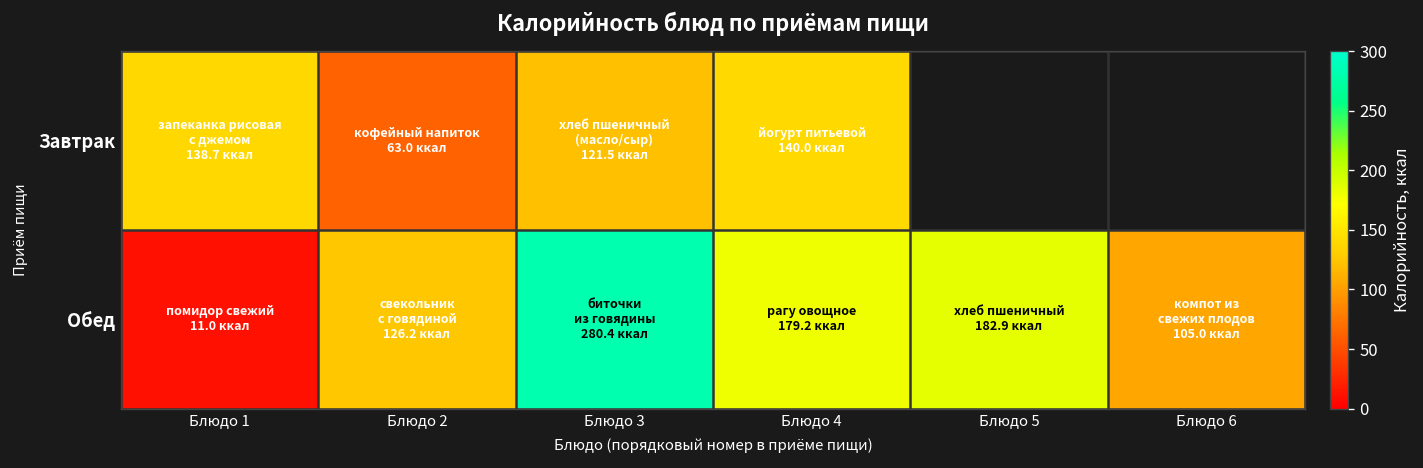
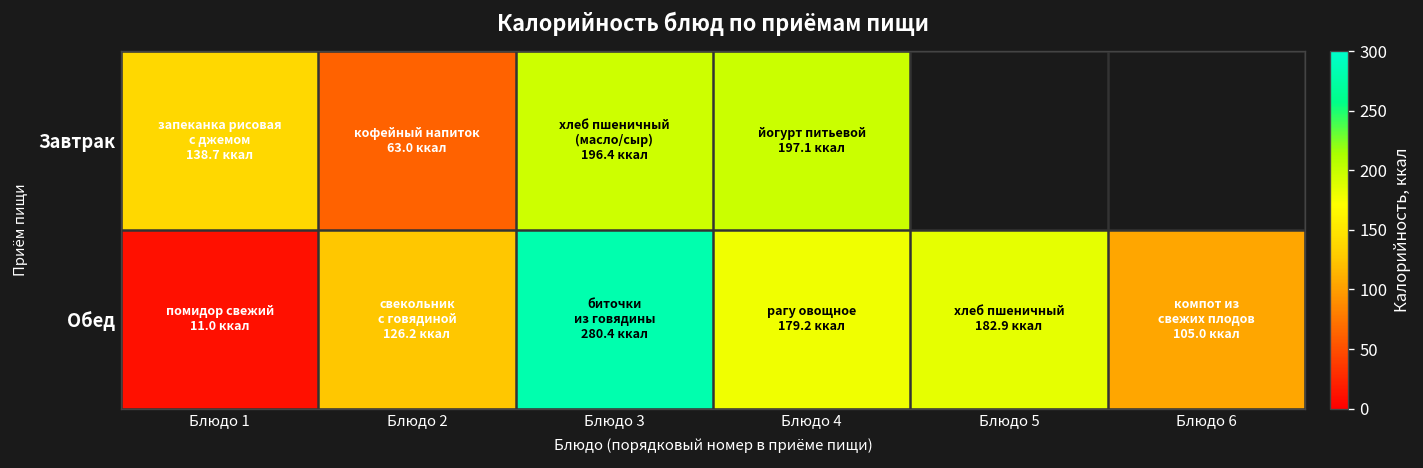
  {
    "Завтрак": {
      "Блюдо 1": 138.7,
      "Блюдо 2": 63.0,
-     "Блюдо 3": 121.5,
-     "Блюдо 4": 140.0
+     "Блюдо 3": 196.4,
+     "Блюдо 4": 197.1
    },
    "Обед": {
      "Блюдо 1": 11.0,
      "Блюдо 2": 126.2,
      "Блюдо 3": 280.4,
      "Блюдо 4": 179.2,
      "Блюдо 5": 182.9,
      "Блюдо 6": 105.0
    }
  }
